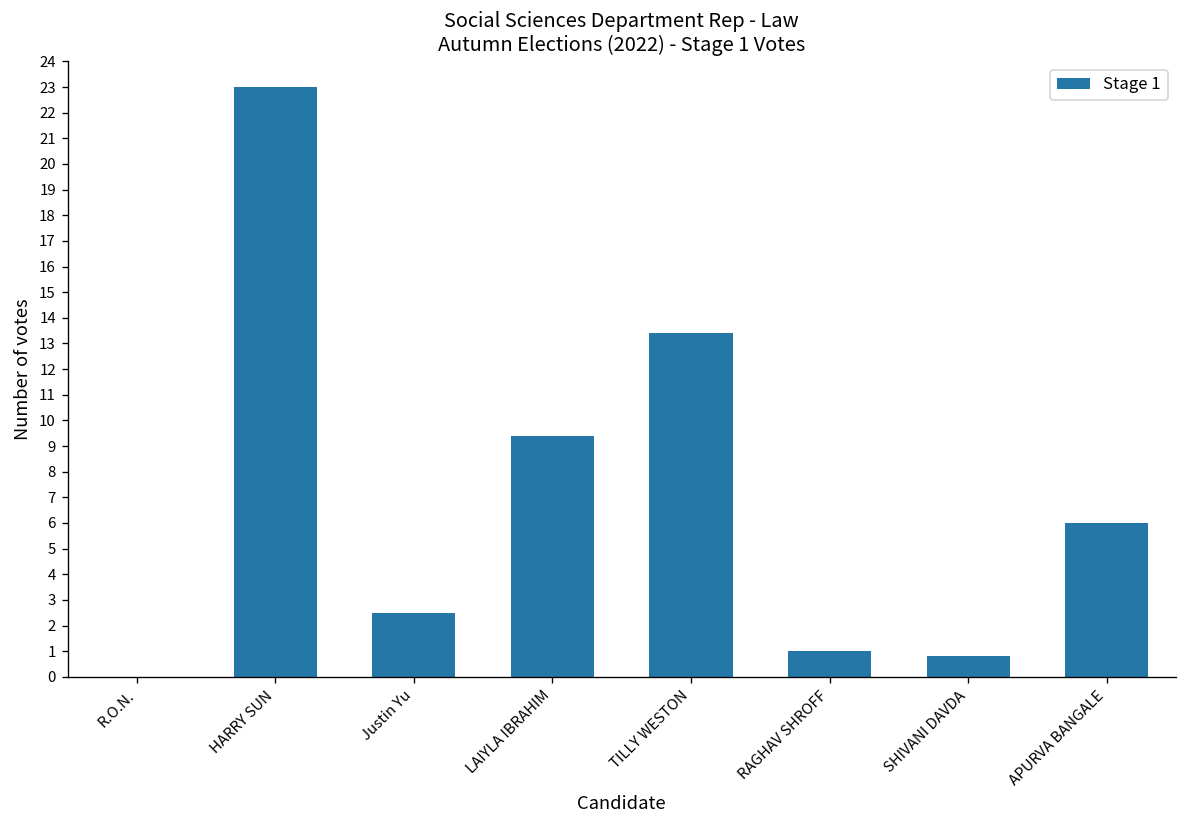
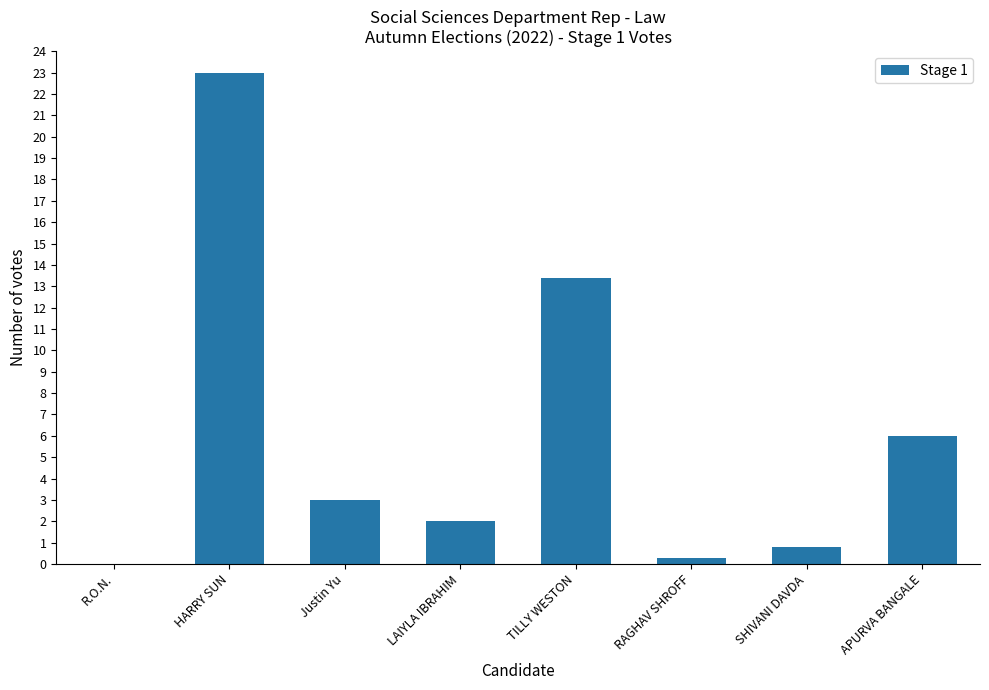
  {
    "R.O.N.": 0.0,
    "HARRY SUN": 23.0,
-   "Justin Yu": 2.5,
-   "LAIYLA IBRAHIM": 9.4,
+   "Justin Yu": 3.0,
+   "LAIYLA IBRAHIM": 2.0,
    "TILLY WESTON": 13.4,
-   "RAGHAV SHROFF": 1.0,
+   "RAGHAV SHROFF": 0.3,
    "SHIVANI DAVDA": 0.8,
    "APURVA BANGALE": 6.0
  }
